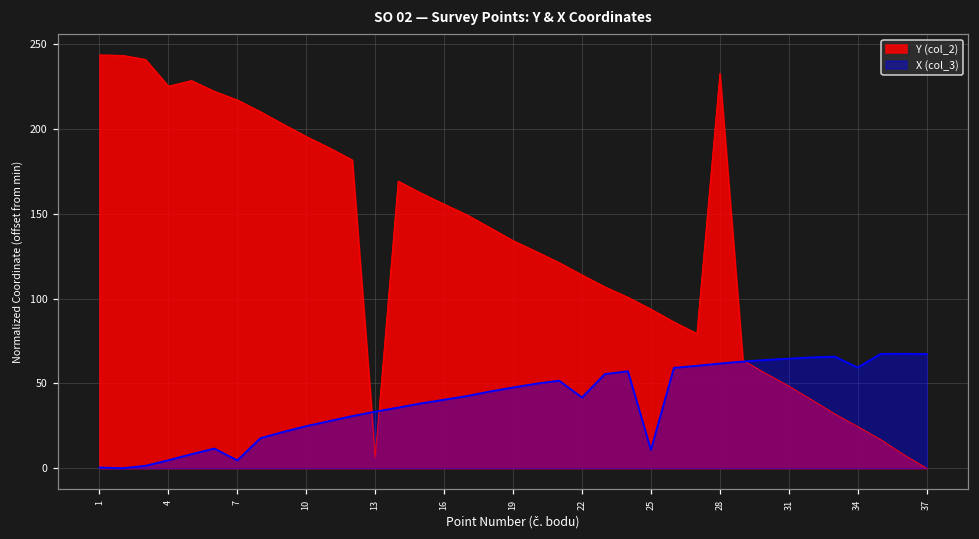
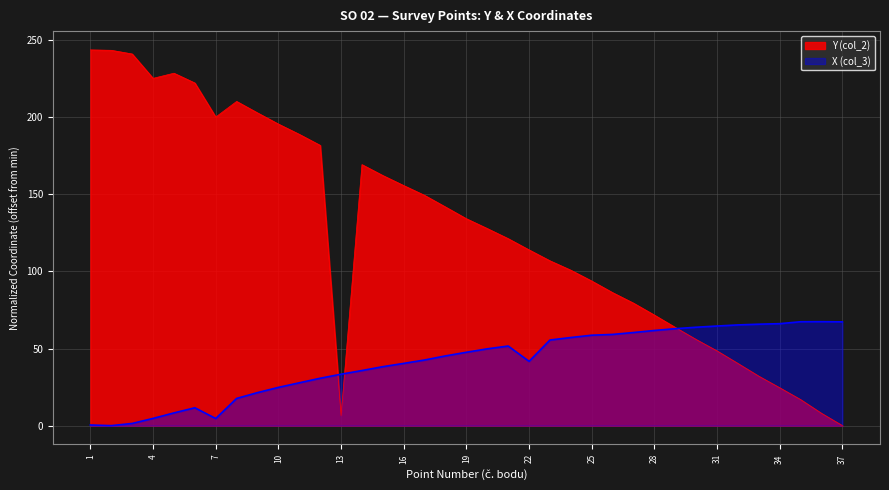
  {
    "Y (col_2)": {
      "1": 244,
      "4": 225,
-     "7": 217,
+     "7": 200,
      "10": 196,
      "13": 7,
      "16": 156,
      "19": 134,
      "22": 114,
      "25": 94,
-     "28": 233,
+     "28": 72,
      "31": 48,
      "34": 25,
      "37": 0
    },
    "X (col_3)": {
      "1": 0,
      "4": 5,
      "7": 5,
      "10": 25,
      "13": 33,
      "16": 40,
      "19": 48,
      "22": 42,
-     "25": 11,
+     "25": 59,
      "28": 62,
      "31": 65,
-     "34": 59,
+     "34": 66,
      "37": 67
    }
  }
